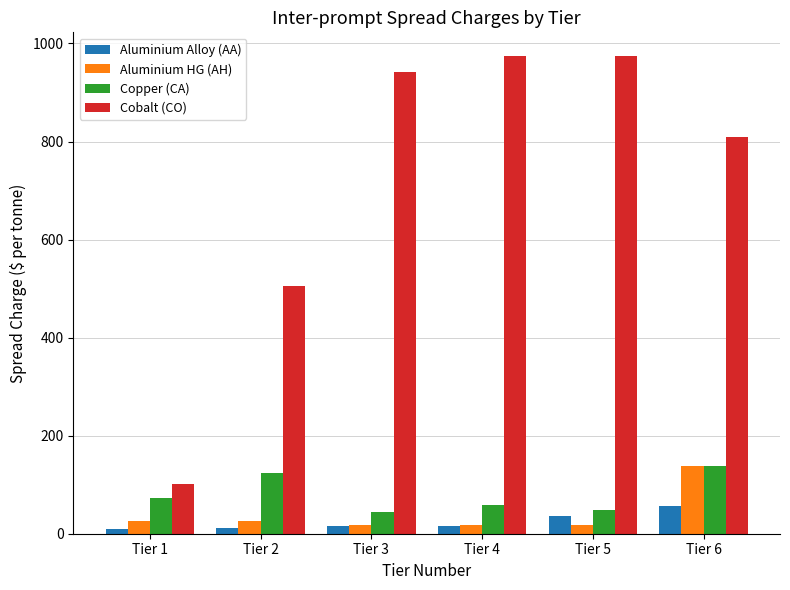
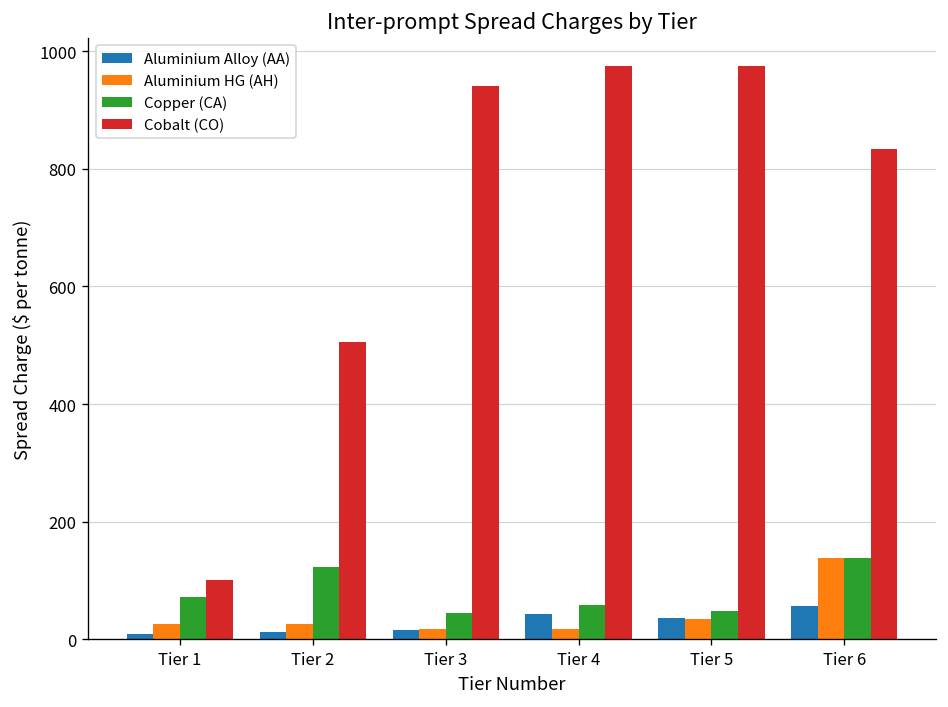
  {
    "Aluminium Alloy (AA)": {
      "Tier 1": 10,
      "Tier 2": 10,
      "Tier 3": 20,
-     "Tier 4": 20,
+     "Tier 4": 40,
      "Tier 5": 40,
      "Tier 6": 60
    },
    "Aluminium HG (AH)": {
      "Tier 1": 30,
      "Tier 2": 30,
      "Tier 3": 20,
      "Tier 4": 20,
-     "Tier 5": 20,
+     "Tier 5": 40,
      "Tier 6": 140
    },
    "Copper (CA)": {
      "Tier 1": 70,
      "Tier 2": 120,
      "Tier 3": 50,
      "Tier 4": 60,
      "Tier 5": 50,
      "Tier 6": 140
    },
    "Cobalt (CO)": {
      "Tier 1": 100,
      "Tier 2": 510,
      "Tier 3": 940,
      "Tier 4": 970,
      "Tier 5": 970,
-     "Tier 6": 810
+     "Tier 6": 830
    }
  }
